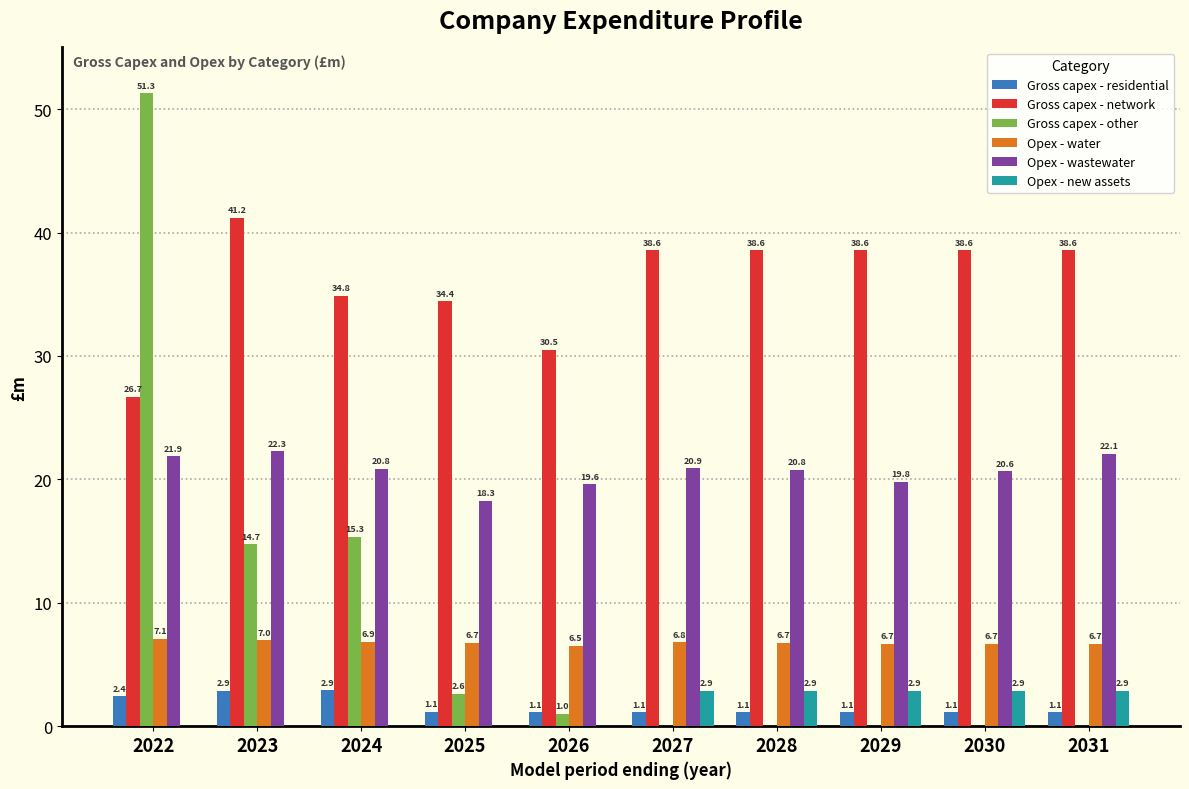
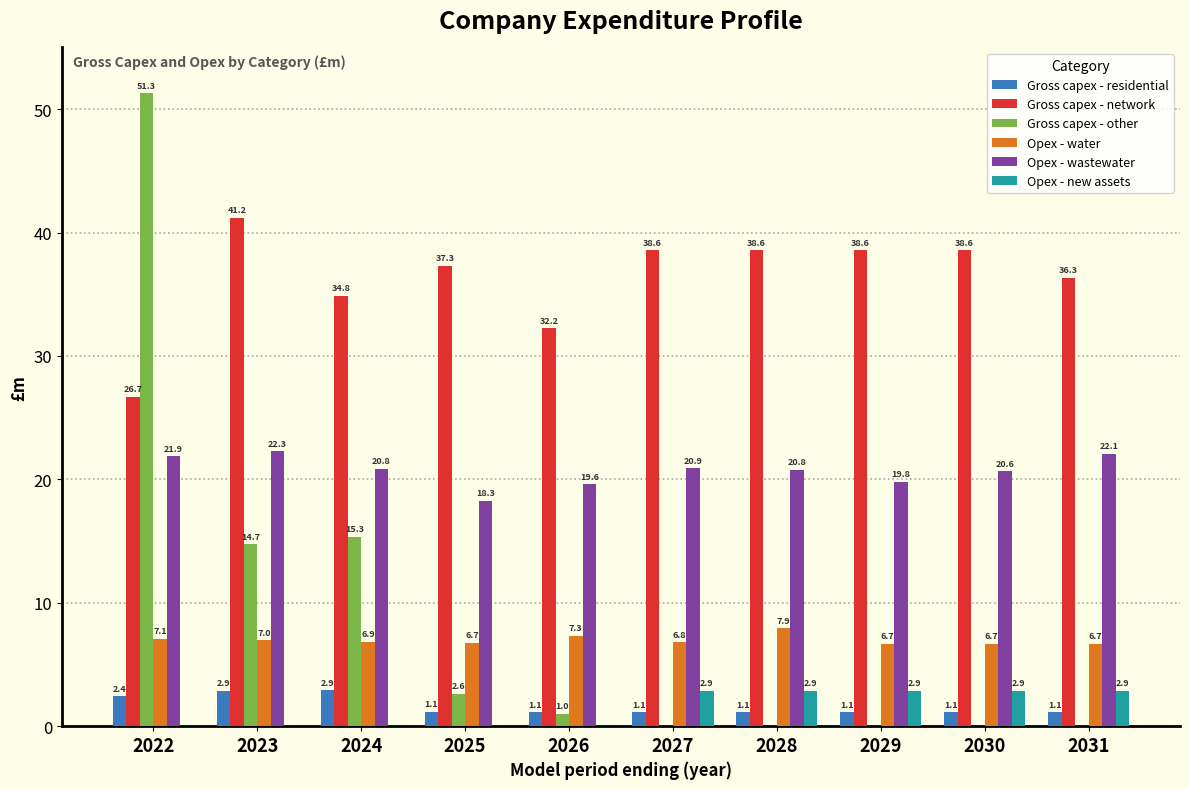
  {
    "Gross capex - network": {
      "2022": 26.7,
      "2023": 41.2,
      "2024": 34.8,
-     "2025": 34.4,
-     "2026": 30.5,
+     "2025": 37.3,
+     "2026": 32.2,
      "2027": 38.6,
      "2028": 38.6,
      "2029": 38.6,
      "2030": 38.6,
-     "2031": 38.6
+     "2031": 36.3
    },
    "Gross capex - other": {
      "2022": 51.3,
      "2023": 14.7,
      "2024": 15.3,
      "2025": 2.6,
      "2026": 1.0
    },
    "Opex - water": {
      "2022": 7.1,
      "2023": 7.0,
      "2024": 6.9,
      "2025": 6.7,
-     "2026": 6.5,
+     "2026": 7.3,
      "2027": 6.8,
-     "2028": 6.7,
+     "2028": 7.9,
      "2029": 6.7,
      "2030": 6.7,
      "2031": 6.7
    },
    "Opex - wastewater": {
      "2022": 21.9,
      "2023": 22.3,
      "2024": 20.8,
      "2025": 18.3,
      "2026": 19.6,
      "2027": 20.9,
      "2028": 20.8,
      "2029": 19.8,
      "2030": 20.6,
      "2031": 22.1
    }
  }
